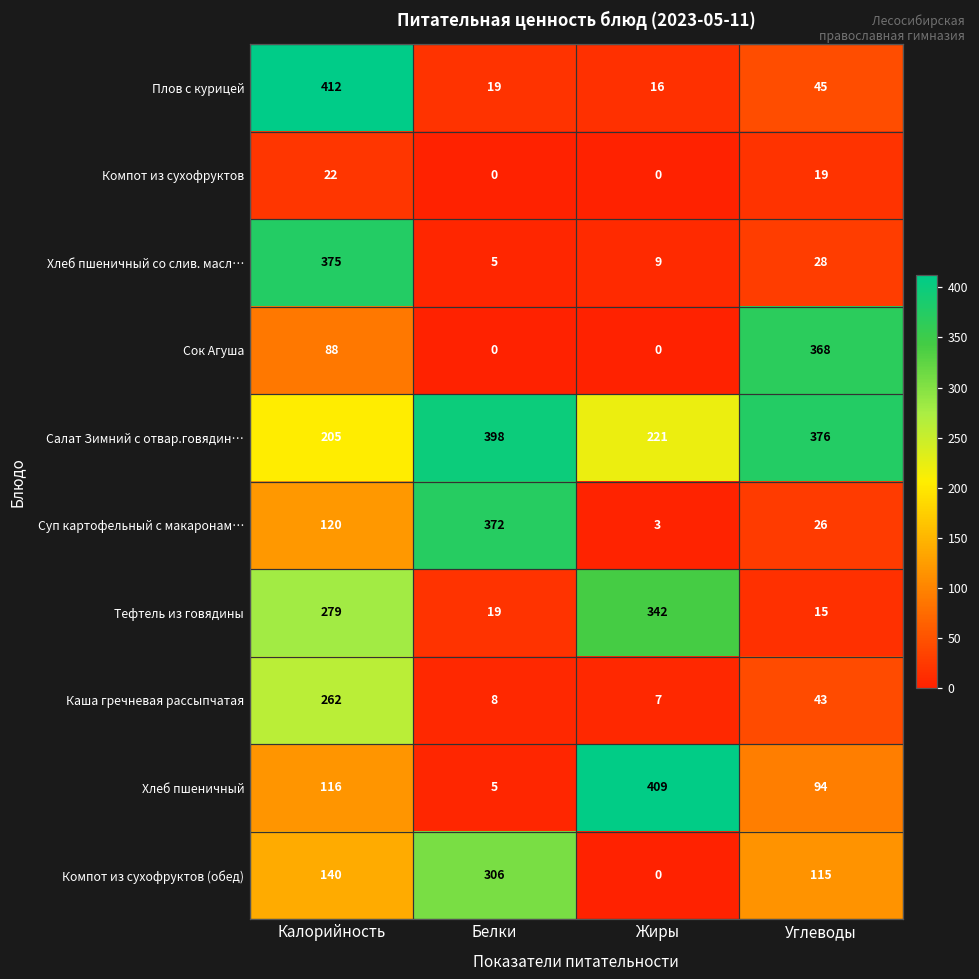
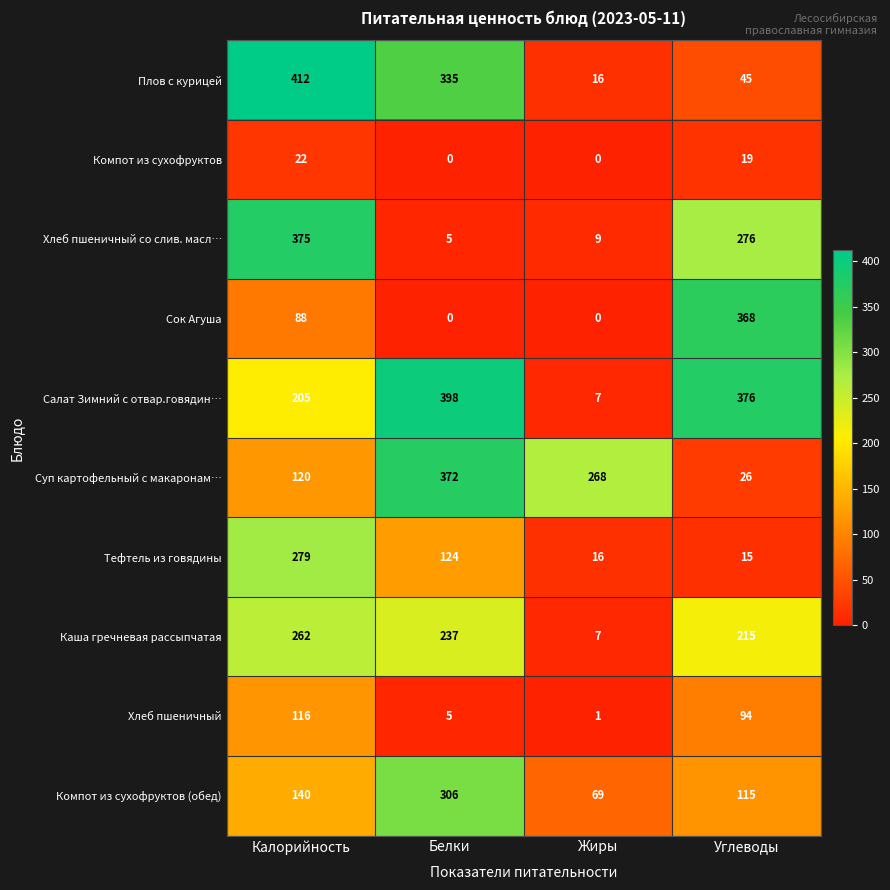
  {
    "Плов с курицей": {
      "Калорийность": 412,
-     "Белки": 19,
+     "Белки": 335,
      "Жиры": 16,
      "Углеводы": 45
    },
    "Компот из сухофруктов": {
      "Калорийность": 22,
      "Белки": 0,
      "Жиры": 0,
      "Углеводы": 19
    },
    "Хлеб пшеничный со слив. масл…": {
      "Калорийность": 375,
      "Белки": 5,
      "Жиры": 9,
-     "Углеводы": 28
+     "Углеводы": 276
    },
    "Сок Агуша": {
      "Калорийность": 88,
      "Белки": 0,
      "Жиры": 0,
      "Углеводы": 368
    },
    "Салат Зимний с отвар.говядин…": {
      "Калорийность": 205,
      "Белки": 398,
-     "Жиры": 221,
+     "Жиры": 7,
      "Углеводы": 376
    },
    "Суп картофельный с макаронам…": {
      "Калорийность": 120,
      "Белки": 372,
-     "Жиры": 3,
+     "Жиры": 268,
      "Углеводы": 26
    },
    "Тефтель из говядины": {
      "Калорийность": 279,
-     "Белки": 19,
-     "Жиры": 342,
+     "Белки": 124,
+     "Жиры": 16,
      "Углеводы": 15
    },
    "Каша гречневая рассыпчатая": {
      "Калорийность": 262,
-     "Белки": 8,
+     "Белки": 237,
      "Жиры": 7,
-     "Углеводы": 43
+     "Углеводы": 215
    },
    "Хлеб пшеничный": {
      "Калорийность": 116,
      "Белки": 5,
-     "Жиры": 409,
+     "Жиры": 1,
      "Углеводы": 94
    },
    "Компот из сухофруктов (обед)": {
      "Калорийность": 140,
      "Белки": 306,
-     "Жиры": 0,
+     "Жиры": 69,
      "Углеводы": 115
    }
  }
